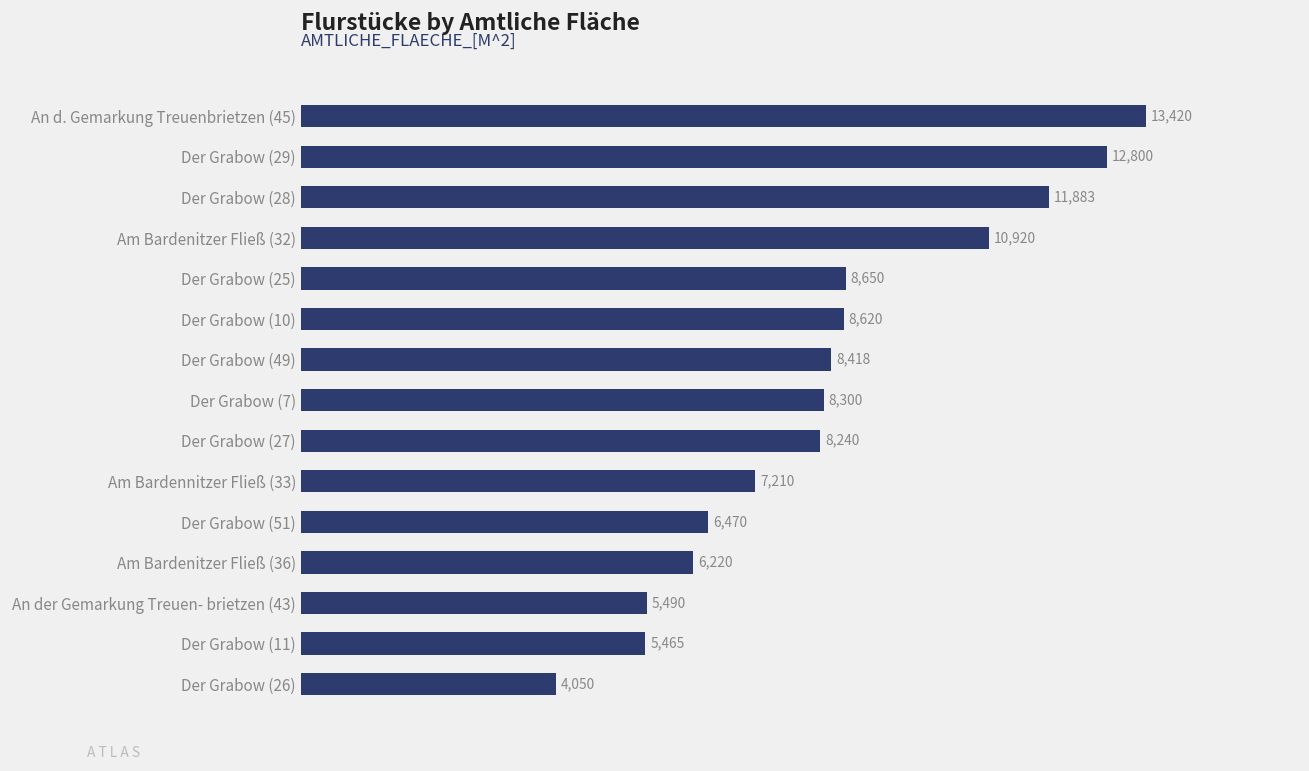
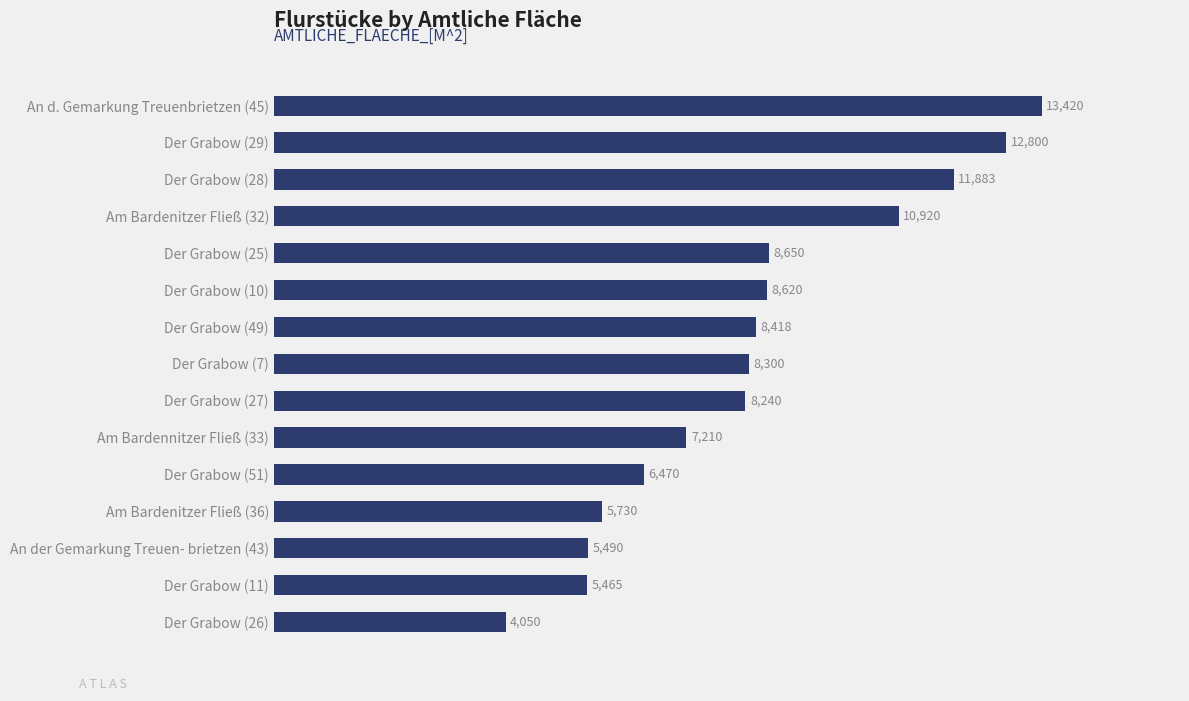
  {
    "An d. Gemarkung Treuenbrietzen (45)": "13,420",
    "Der Grabow (29)": "12,800",
    "Der Grabow (28)": "11,883",
    "Am Bardenitzer Fließ (32)": "10,920",
    "Der Grabow (25)": "8,650",
    "Der Grabow (10)": "8,620",
    "Der Grabow (49)": "8,418",
    "Der Grabow (7)": "8,300",
    "Der Grabow (27)": "8,240",
    "Am Bardennitzer Fließ (33)": "7,210",
    "Der Grabow (51)": "6,470",
-   "Am Bardenitzer Fließ (36)": "6,220",
+   "Am Bardenitzer Fließ (36)": "5,730",
    "An der Gemarkung Treuen- brietzen (43)": "5,490",
    "Der Grabow (11)": "5,465",
    "Der Grabow (26)": "4,050"
  }
